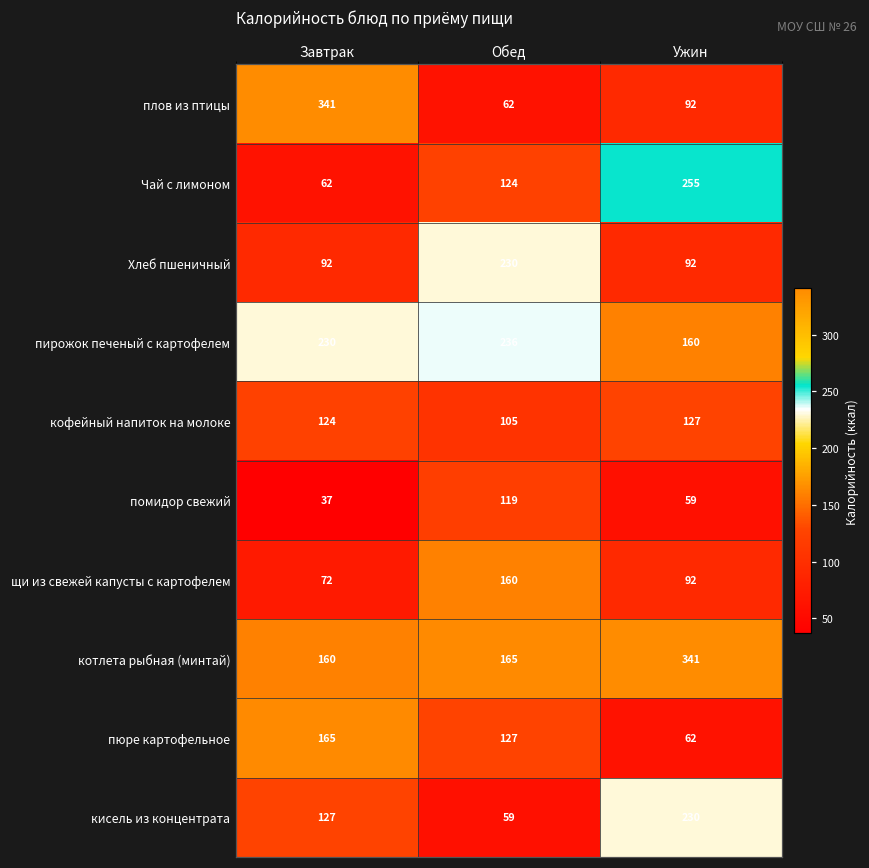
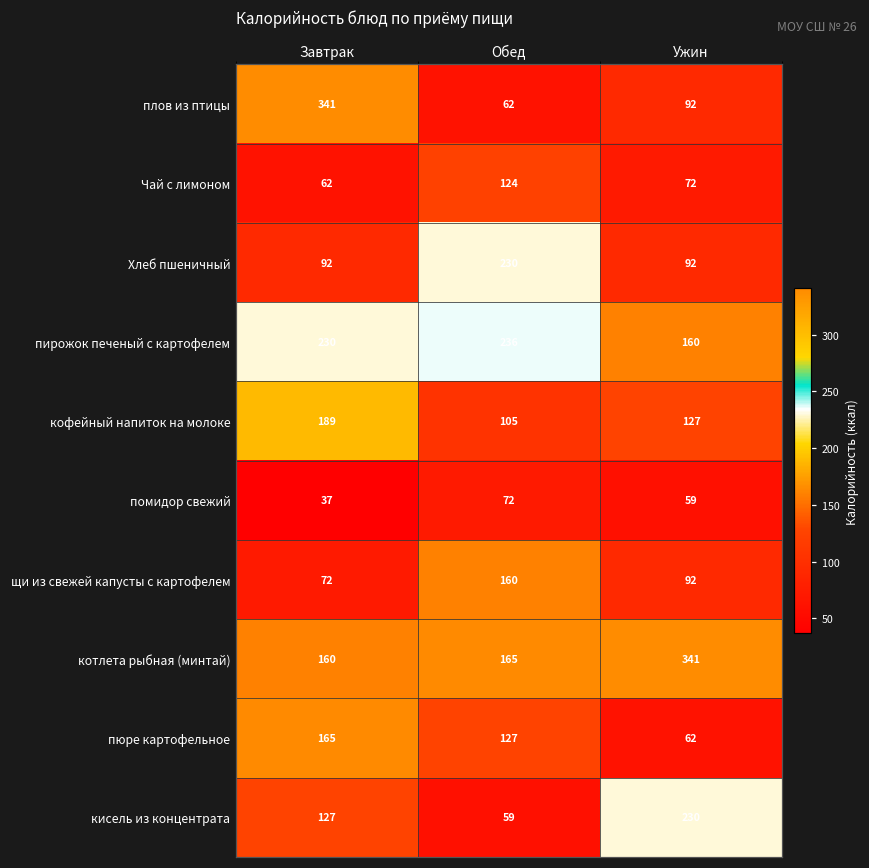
  {
    "плов из птицы": {
      "Завтрак": 341,
      "Обед": 62,
      "Ужин": 92
    },
    "Чай с лимоном": {
      "Завтрак": 62,
      "Обед": 124,
-     "Ужин": 255
+     "Ужин": 72
    },
    "Хлеб пшеничный": {
      "Завтрак": 92,
      "Ужин": 92
    },
    "пирожок печеный с картофелем": {
      "Ужин": 160
    },
    "кофейный напиток на молоке": {
-     "Завтрак": 124,
+     "Завтрак": 189,
      "Обед": 105,
      "Ужин": 127
    },
    "помидор свежий": {
      "Завтрак": 37,
-     "Обед": 119,
+     "Обед": 72,
      "Ужин": 59
    },
    "щи из свежей капусты с картофелем": {
      "Завтрак": 72,
      "Обед": 160,
      "Ужин": 92
    },
    "котлета рыбная (минтай)": {
      "Завтрак": 160,
      "Обед": 165,
      "Ужин": 341
    },
    "пюре картофельное": {
      "Завтрак": 165,
      "Обед": 127,
      "Ужин": 62
    },
    "кисель из концентрата": {
      "Завтрак": 127,
      "Обед": 59
    }
  }
